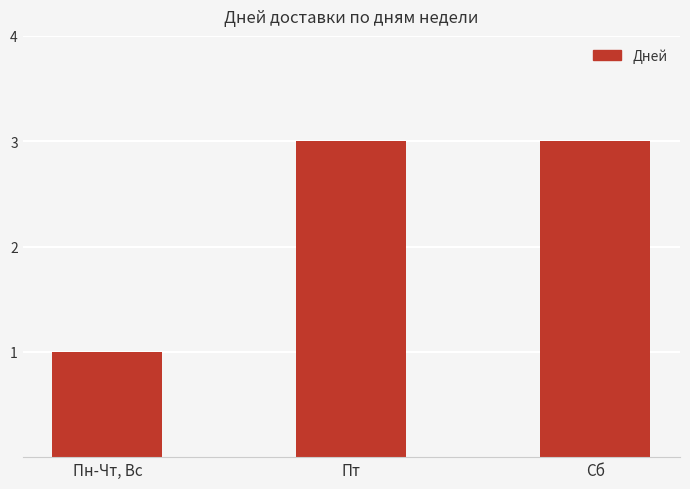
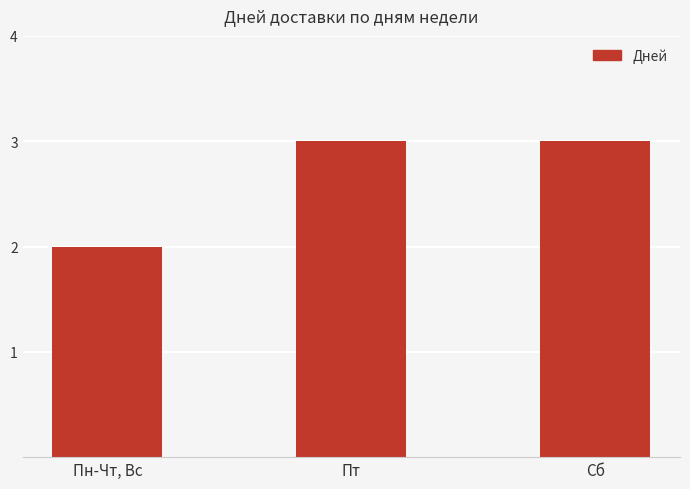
  {
-   "Пн-Чт, Вс": 1,
+   "Пн-Чт, Вс": 2,
    "Пт": 3,
    "Сб": 3
  }
